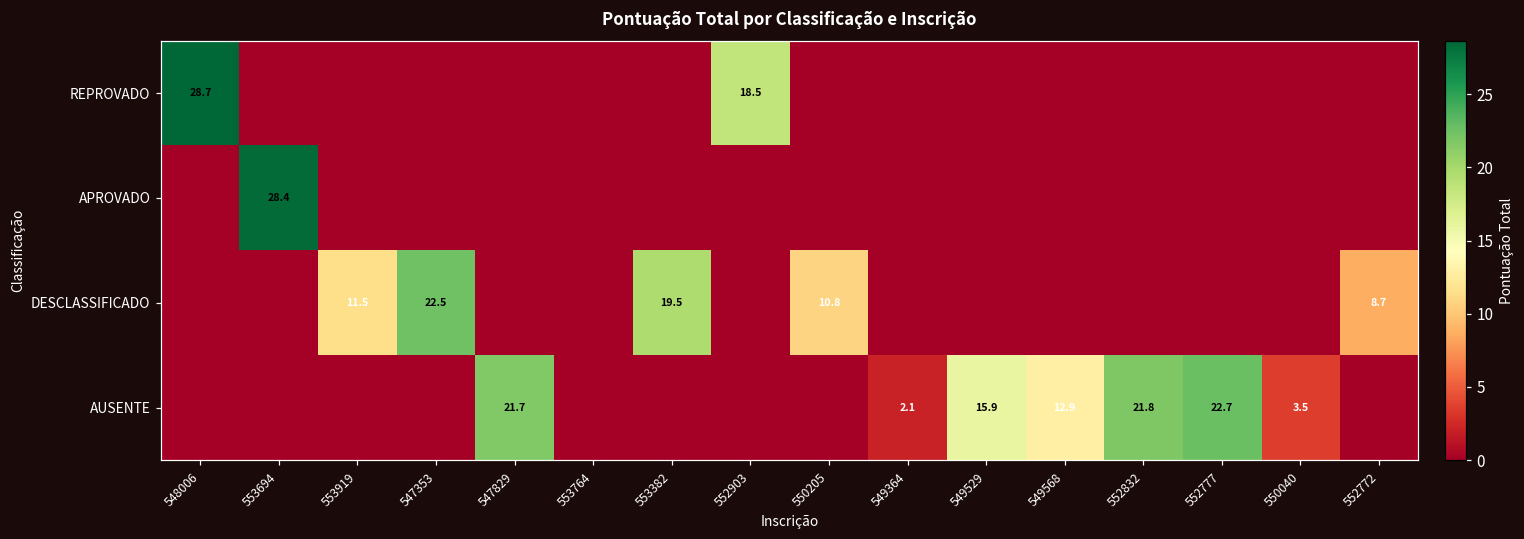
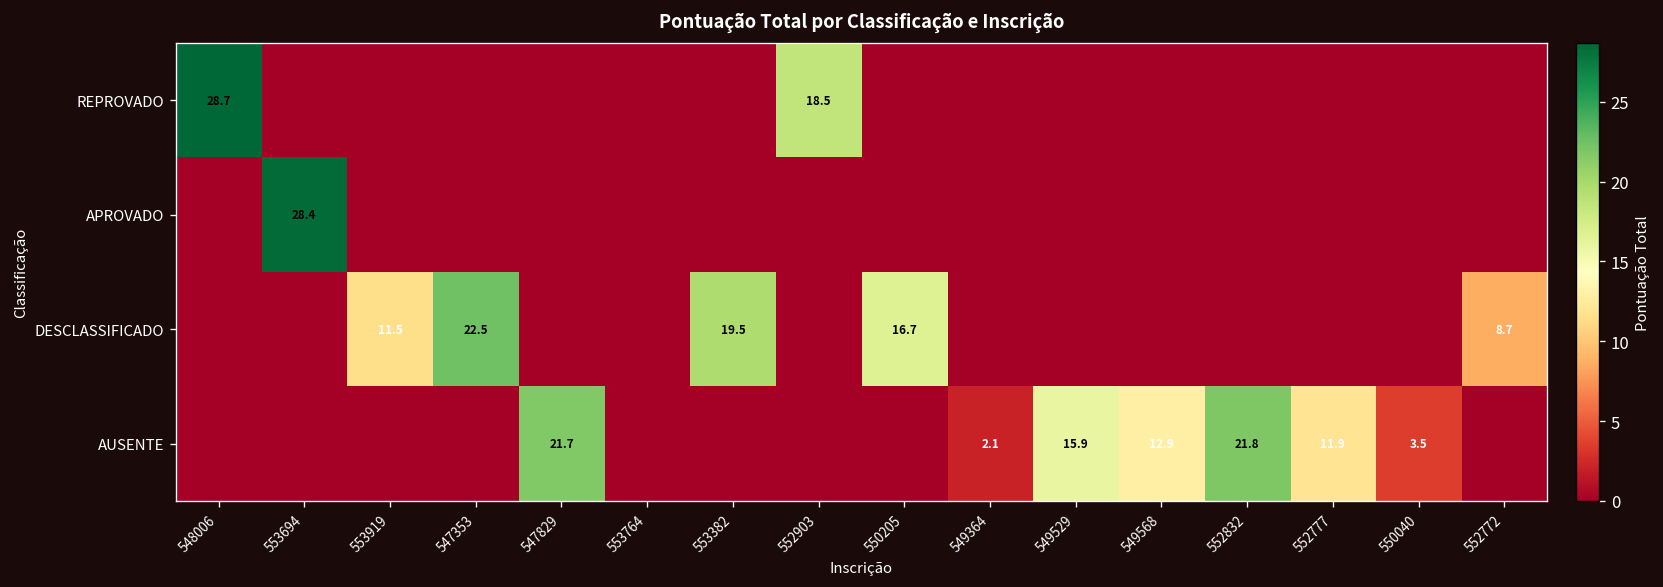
  {
    "REPROVADO": {
      "548006": 28.7,
      "552903": 18.5
    },
    "APROVADO": {
      "553694": 28.4
    },
    "DESCLASSIFICADO": {
      "553919": 11.5,
      "547353": 22.5,
      "553382": 19.5,
-     "550205": 10.8,
+     "550205": 16.7,
      "552772": 8.7
    },
    "AUSENTE": {
      "547829": 21.7,
      "549364": 2.1,
      "549529": 15.9,
      "549568": 12.9,
      "552832": 21.8,
-     "552777": 22.7,
+     "552777": 11.9,
      "550040": 3.5
    }
  }
